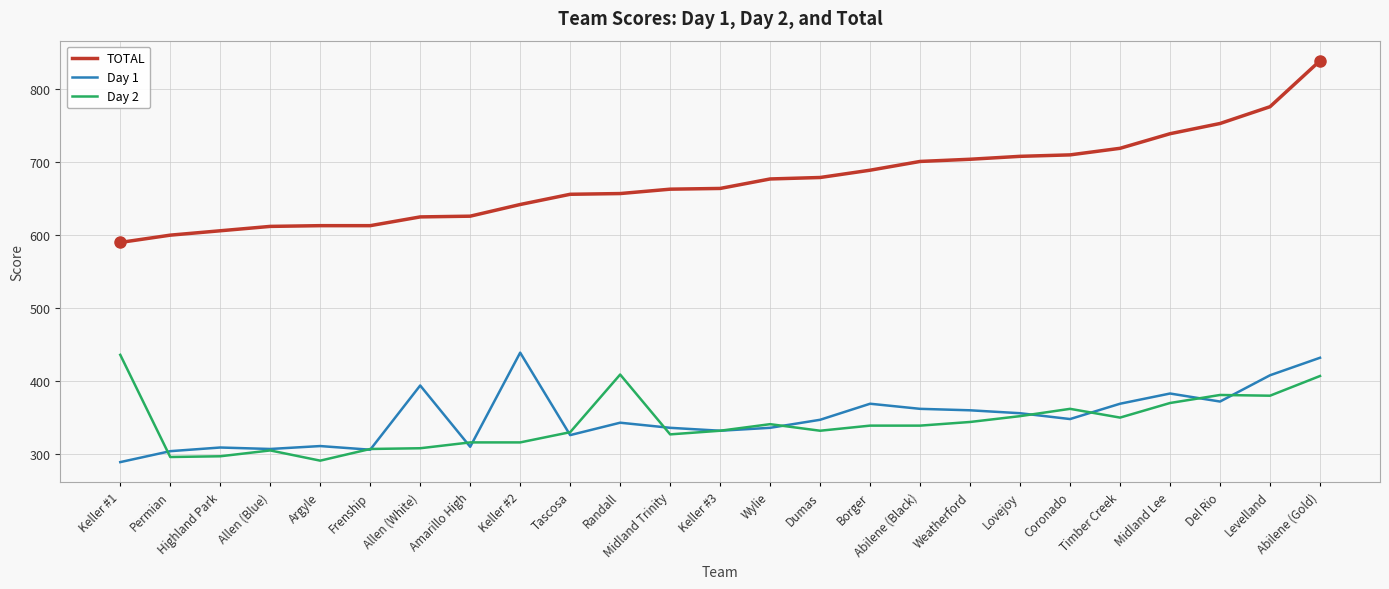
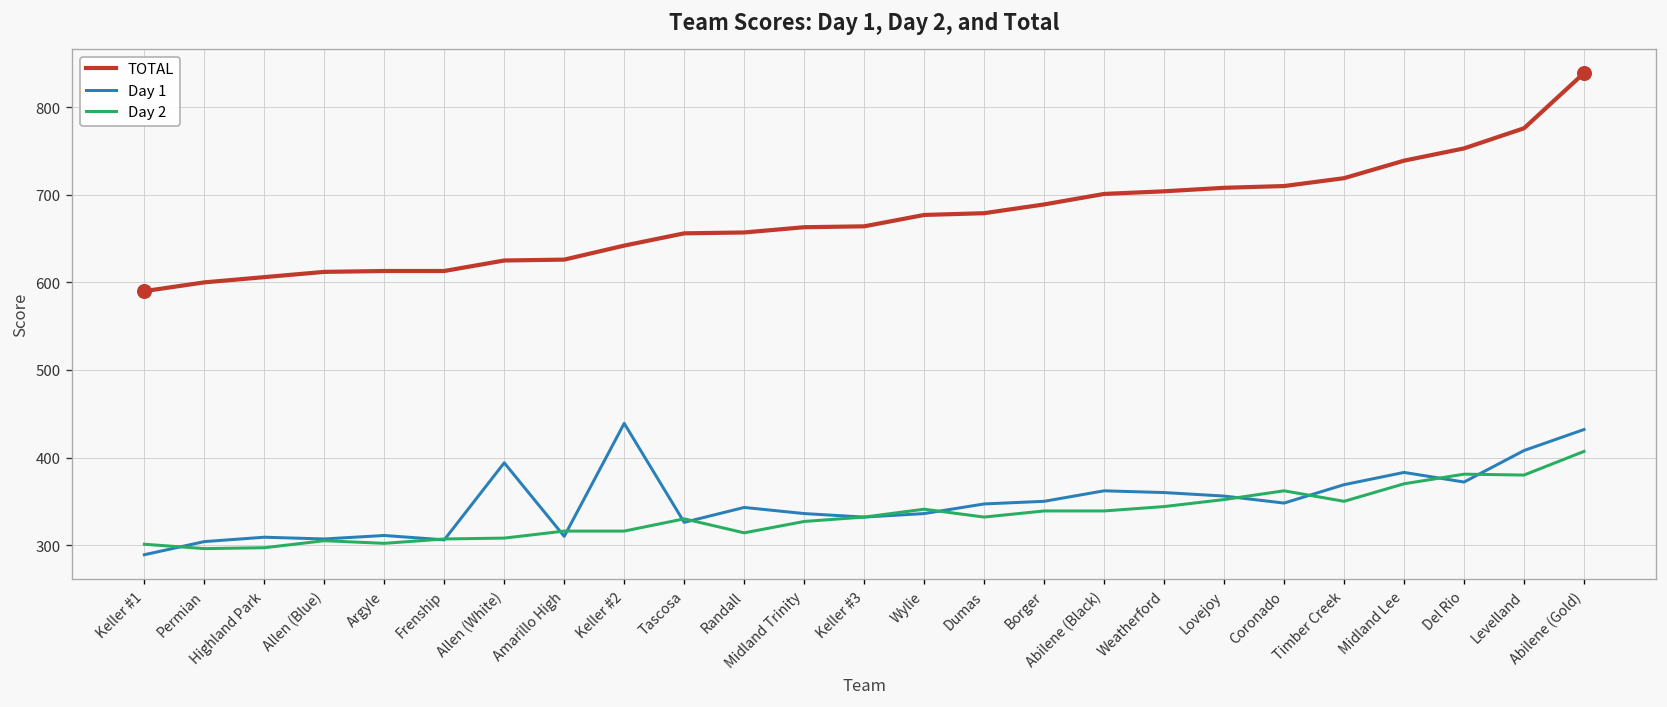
  {
    "Day 1": {
      "Keller #1": 290,
      "Permian": 300,
      "Highland Park": 310,
      "Argyle": 310,
      "Allen (White)": 390,
      "Amarillo High": 310,
      "Keller #2": 440,
      "Tascosa": 330,
      "Randall": 340,
      "Midland Trinity": 340,
      "Wylie": 340,
      "Dumas": 350,
-     "Borger": 370,
+     "Borger": 350,
      "Abilene (Black)": 360,
      "Weatherford": 360,
      "Lovejoy": 360,
      "Coronado": 350,
      "Timber Creek": 370,
      "Midland Lee": 380,
      "Del Rio": 370,
      "Levelland": 410,
      "Abilene (Gold)": 430
    },
    "Day 2": {
-     "Keller #1": 440,
+     "Keller #1": 300,
      "Permian": 300,
      "Highland Park": 300,
-     "Argyle": 290,
+     "Argyle": 300,
      "Allen (White)": 310,
      "Amarillo High": 320,
      "Keller #2": 320,
      "Tascosa": 330,
-     "Randall": 410,
+     "Randall": 310,
      "Midland Trinity": 330,
      "Wylie": 340,
      "Dumas": 330,
      "Borger": 340,
      "Abilene (Black)": 340,
      "Weatherford": 340,
      "Lovejoy": 350,
      "Coronado": 360,
      "Timber Creek": 350,
      "Midland Lee": 370,
      "Del Rio": 380,
      "Levelland": 380,
      "Abilene (Gold)": 410
    }
  }
